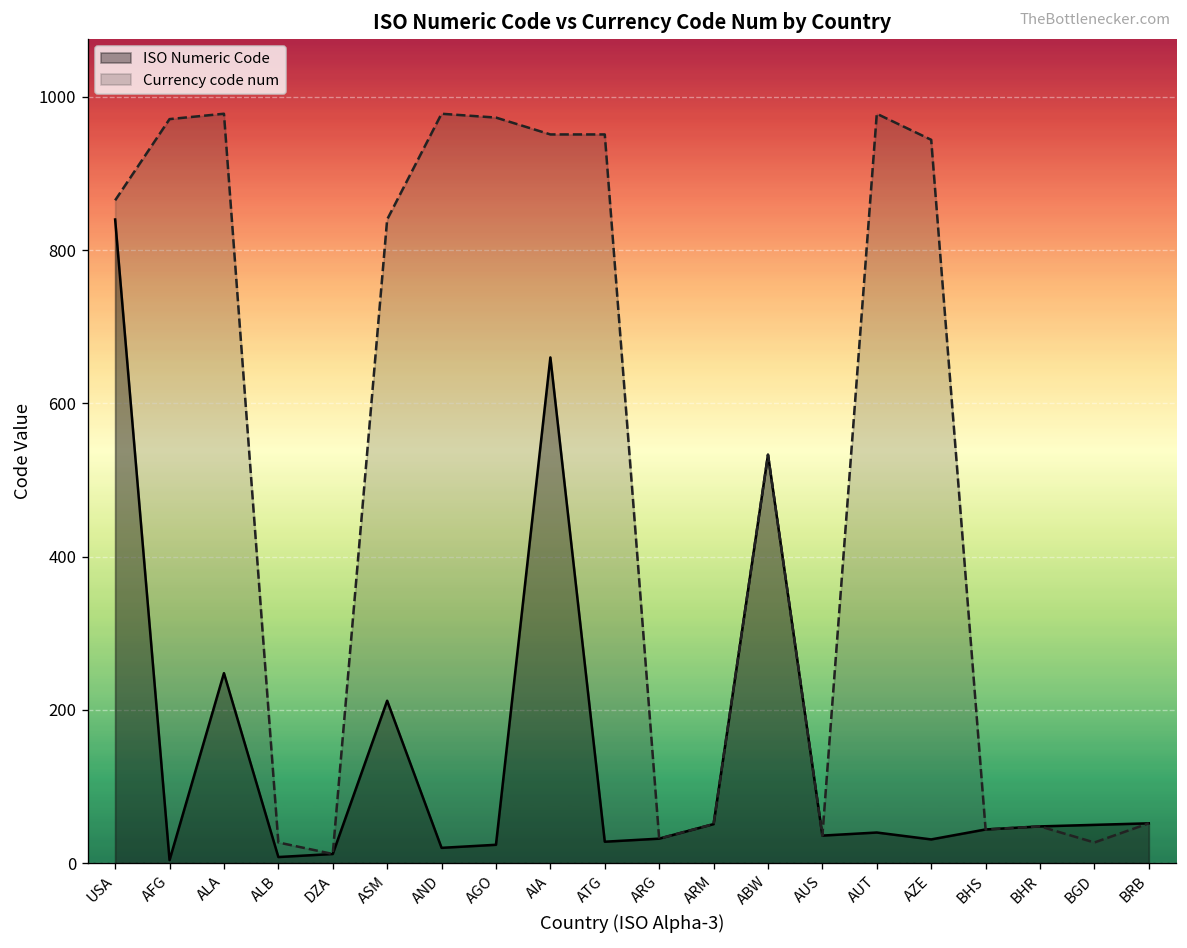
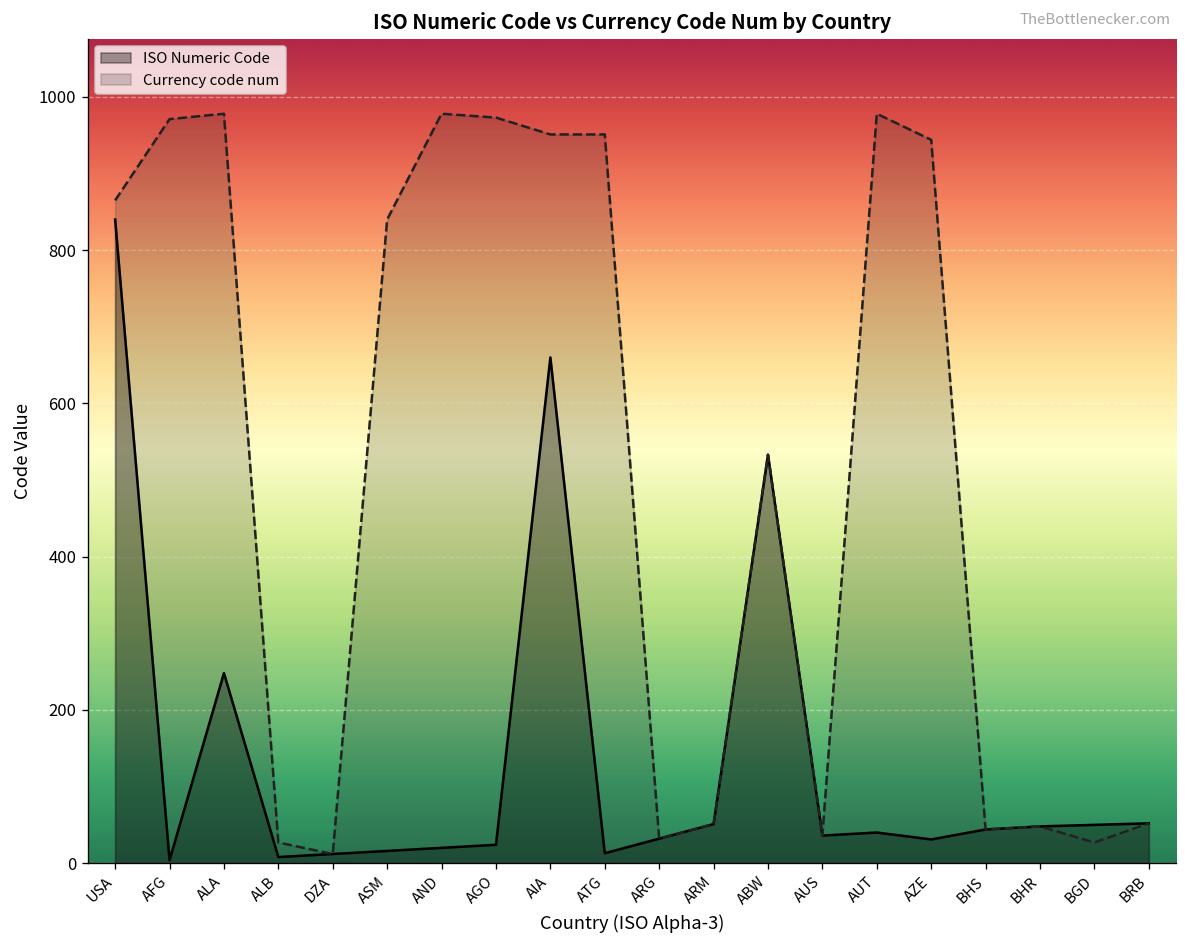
  {
    "ISO Numeric Code": {
      "USA": 840,
      "AFG": 0,
      "ALA": 250,
      "ALB": 10,
-     "ASM": 210,
+     "ASM": 20,
      "AND": 20,
      "AGO": 20,
      "AIA": 660,
-     "ATG": 30,
+     "ATG": 10,
      "AUT": 40,
      "AZE": 30,
      "BGD": 50
    },
    "Currency code num": {
      "USA": 870,
      "AFG": 970,
      "ALA": 980,
      "ALB": 30,
      "ASM": 840,
      "AND": 980,
      "AGO": 970,
      "AIA": 950,
      "ATG": 950,
      "AUT": 980,
      "AZE": 940,
      "BGD": 30
    }
  }
